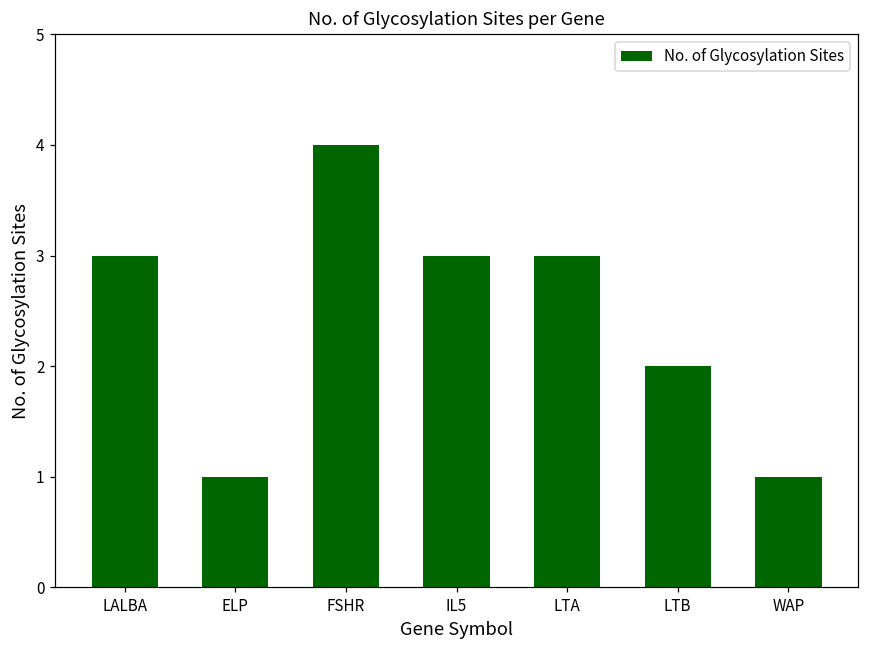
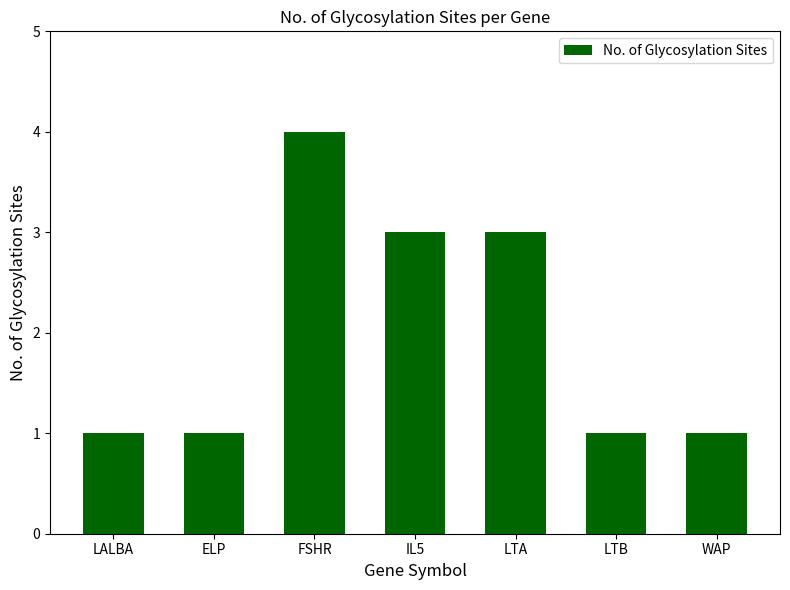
  {
-   "LALBA": 3,
+   "LALBA": 1,
    "ELP": 1,
    "FSHR": 4,
    "IL5": 3,
    "LTA": 3,
-   "LTB": 2,
+   "LTB": 1,
    "WAP": 1
  }
